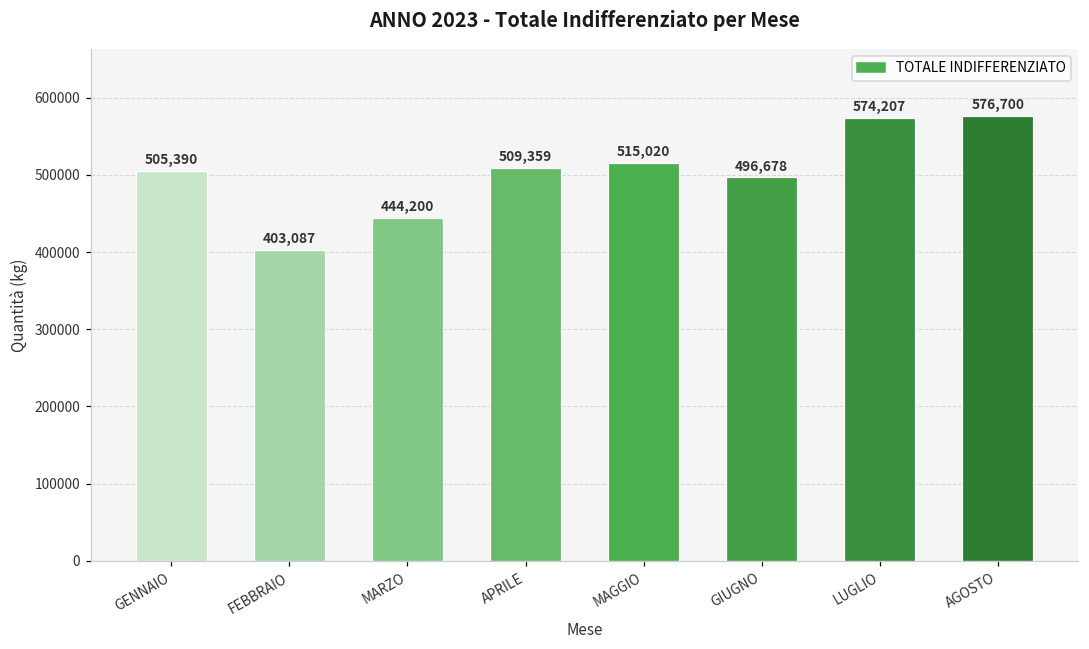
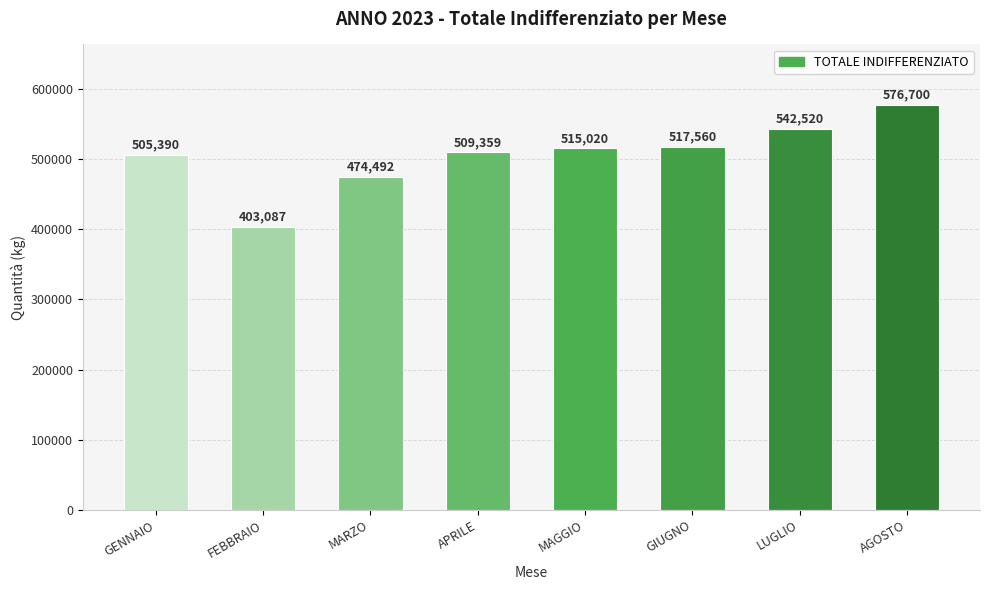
  {
    "GENNAIO": "505,390",
    "FEBBRAIO": "403,087",
-   "MARZO": "444,200",
+   "MARZO": "474,492",
    "APRILE": "509,359",
    "MAGGIO": "515,020",
-   "GIUGNO": "496,678",
-   "LUGLIO": "574,207",
+   "GIUGNO": "517,560",
+   "LUGLIO": "542,520",
    "AGOSTO": "576,700"
  }
